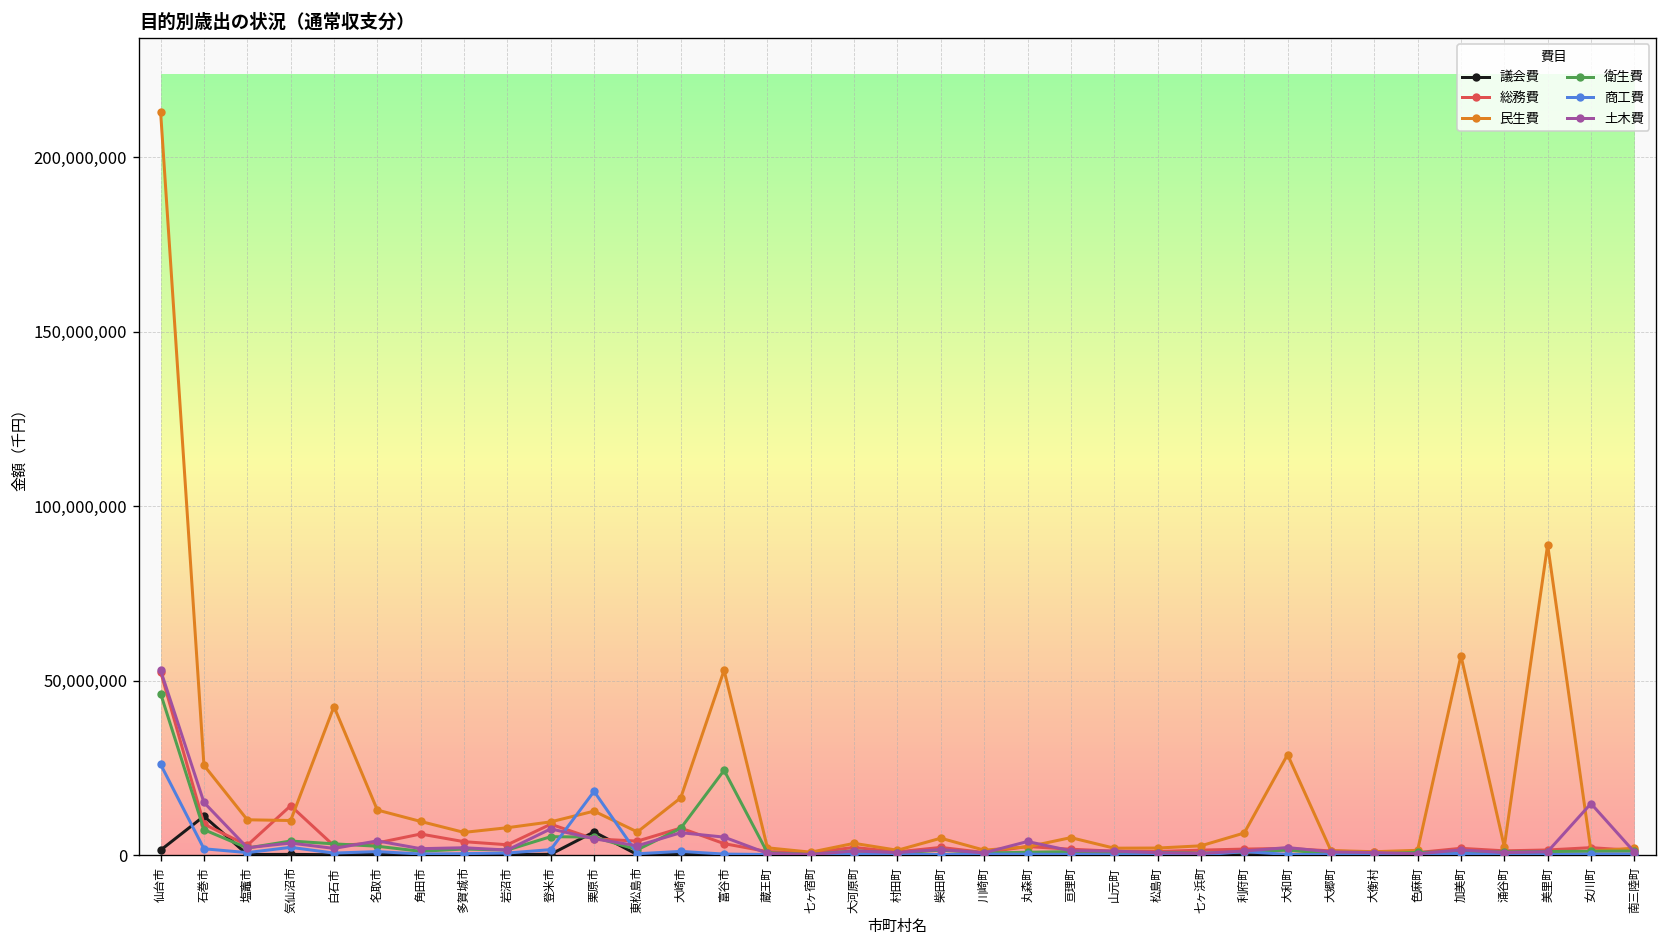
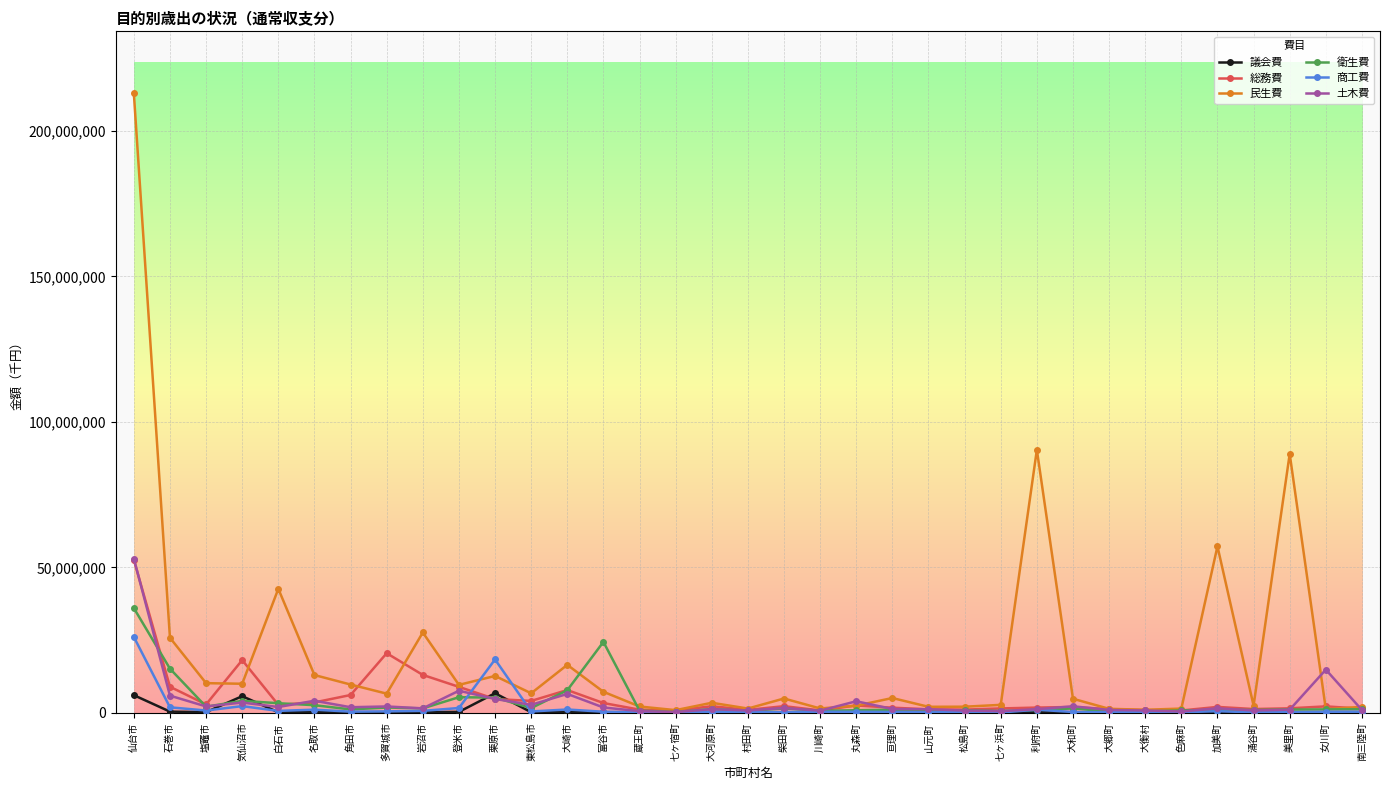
  {
    "議会費": {
-     "仙台市": "1,000,000",
-     "石巻市": "11,000,000",
-     "気仙沼市": "0",
+     "仙台市": "6,000,000",
+     "石巻市": "0",
+     "気仙沼市": "6,000,000",
      "登米市": "0",
      "栗原市": "7,000,000"
    },
    "総務費": {
      "石巻市": "9,000,000",
-     "気仙沼市": "14,000,000",
+     "気仙沼市": "18,000,000",
      "角田市": "6,000,000",
-     "多賀城市": "4,000,000",
-     "岩沼市": "3,000,000",
+     "多賀城市": "20,000,000",
+     "岩沼市": "13,000,000",
      "東松島市": "4,000,000",
      "富谷市": "3,000,000",
      "大河原町": "2,000,000",
      "七ヶ浜町": "1,000,000",
      "女川町": "2,000,000"
    },
    "民生費": {
      "仙台市": "213,000,000",
      "石巻市": "26,000,000",
      "塩竈市": "10,000,000",
      "気仙沼市": "10,000,000",
      "白石市": "43,000,000",
      "名取市": "13,000,000",
      "角田市": "10,000,000",
      "多賀城市": "7,000,000",
-     "岩沼市": "8,000,000",
+     "岩沼市": "28,000,000",
      "栗原市": "13,000,000",
      "東松島市": "7,000,000",
      "大崎市": "16,000,000",
-     "富谷市": "53,000,000",
+     "富谷市": "7,000,000",
      "蔵王町": "2,000,000",
      "大河原町": "3,000,000",
      "柴田町": "5,000,000",
      "亘理町": "5,000,000",
      "松島町": "2,000,000",
      "七ヶ浜町": "3,000,000",
-     "利府町": "6,000,000",
-     "大和町": "29,000,000",
+     "利府町": "90,000,000",
+     "大和町": "5,000,000",
      "加美町": "57,000,000",
      "涌谷町": "2,000,000",
      "美里町": "89,000,000"
    },
    "衛生費": {
-     "仙台市": "46,000,000",
-     "石巻市": "7,000,000",
+     "仙台市": "36,000,000",
+     "石巻市": "15,000,000",
      "名取市": "3,000,000",
      "登米市": "5,000,000",
      "東松島市": "2,000,000",
      "富谷市": "24,000,000"
    },
    "商工費": {
      "仙台市": "26,000,000",
      "石巻市": "2,000,000",
      "気仙沼市": "2,000,000",
      "登米市": "2,000,000",
      "栗原市": "18,000,000"
    },
    "土木費": {
-     "石巻市": "15,000,000",
+     "石巻市": "6,000,000",
      "登米市": "8,000,000",
      "東松島市": "3,000,000",
      "大崎市": "6,000,000",
-     "富谷市": "5,000,000",
+     "富谷市": "2,000,000",
      "丸森町": "4,000,000",
      "女川町": "15,000,000"
    }
  }
